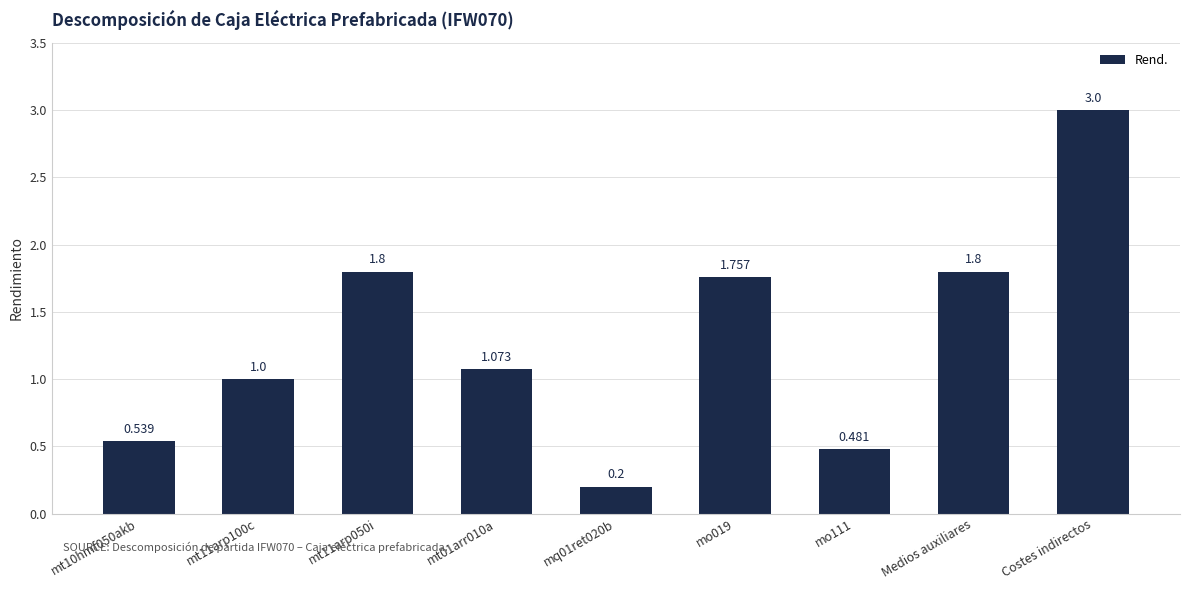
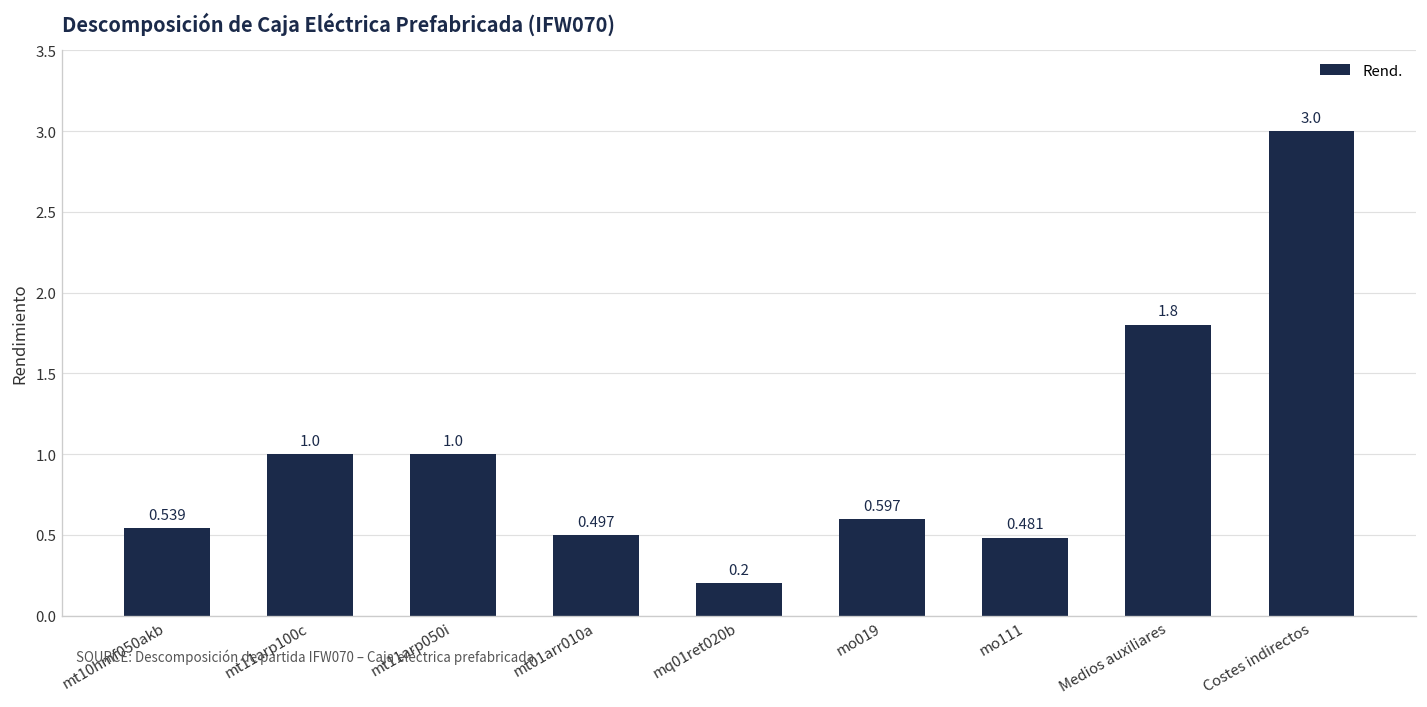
  {
    "mt10hmf050akb": 0.539,
    "mt11arp100c": 1.0,
-   "mt11arp050i": 1.8,
-   "mt01arr010a": 1.073,
+   "mt11arp050i": 1.0,
+   "mt01arr010a": 0.497,
    "mq01ret020b": 0.2,
-   "mo019": 1.757,
+   "mo019": 0.597,
    "mo111": 0.481,
    "Medios auxiliares": 1.8,
    "Costes indirectos": 3.0
  }
